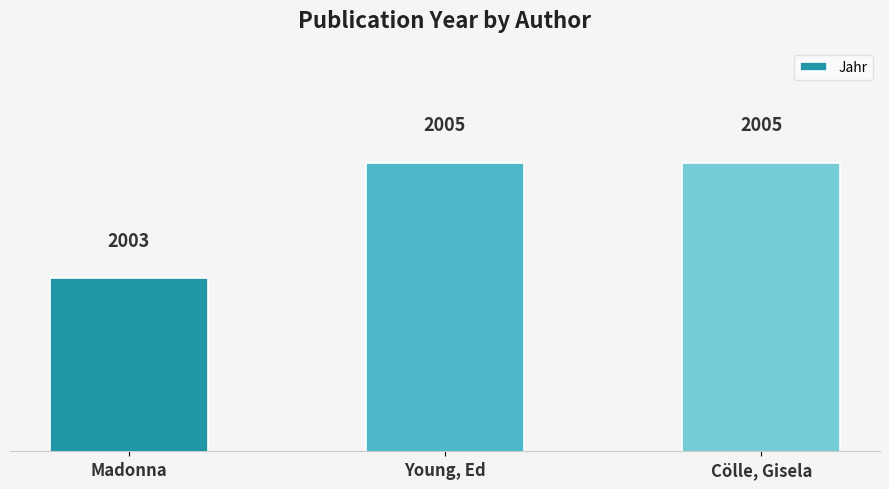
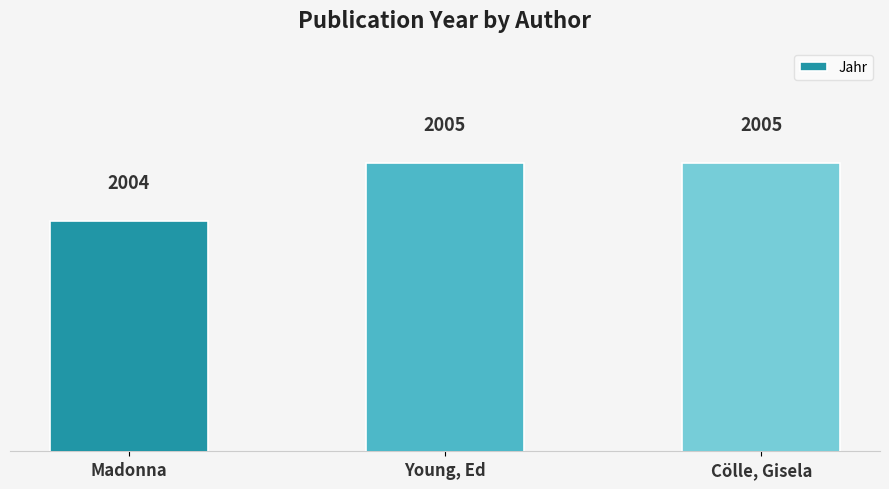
  {
-   "Madonna": 2003
+   "Madonna": 2004
  }
